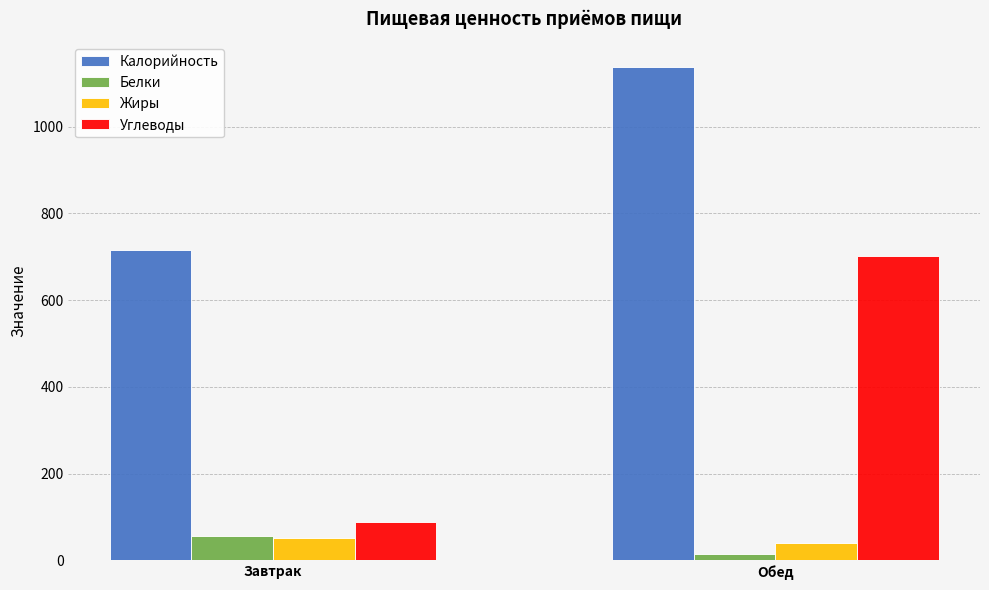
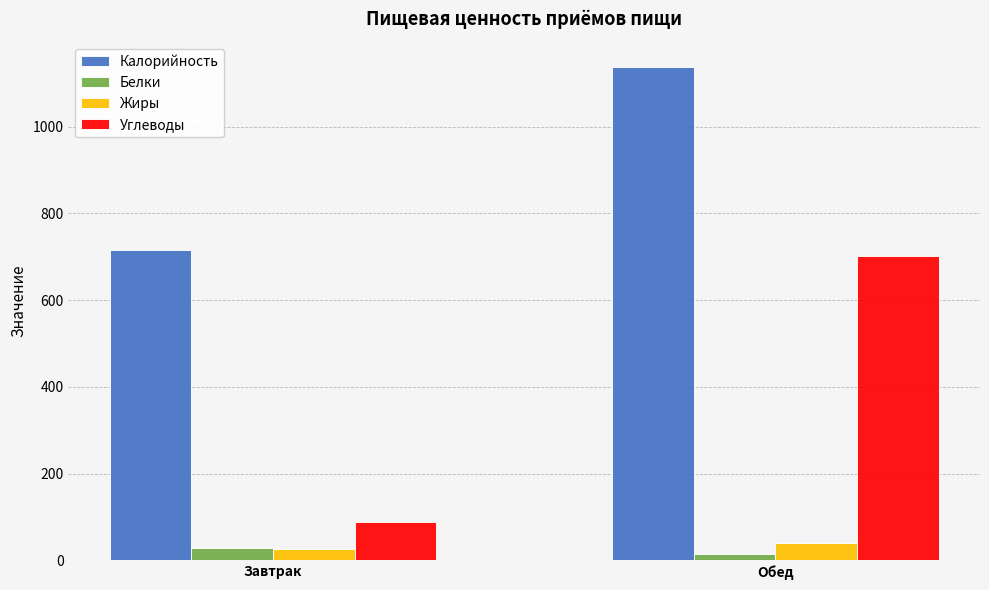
  {
    "Калорийность": {
      "Завтрак": 720,
      "Обед": 1140
    },
    "Белки": {
-     "Завтрак": 60,
+     "Завтрак": 30,
      "Обед": 10
    },
    "Жиры": {
-     "Завтрак": 50,
+     "Завтрак": 30,
      "Обед": 40
    },
    "Углеводы": {
      "Завтрак": 90,
      "Обед": 700
    }
  }
